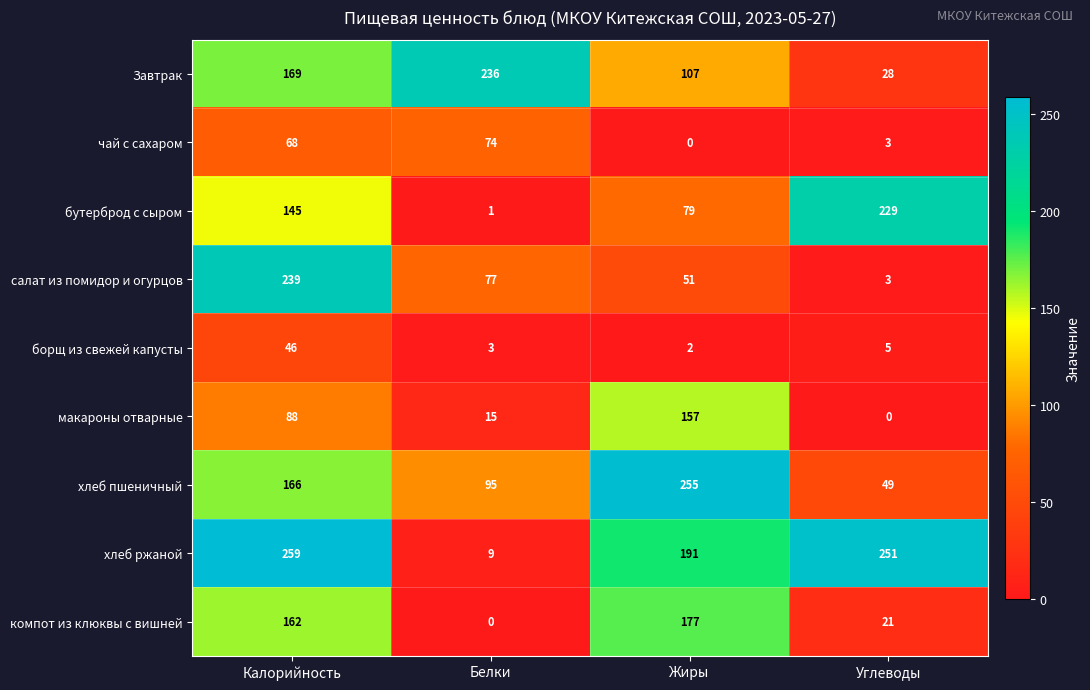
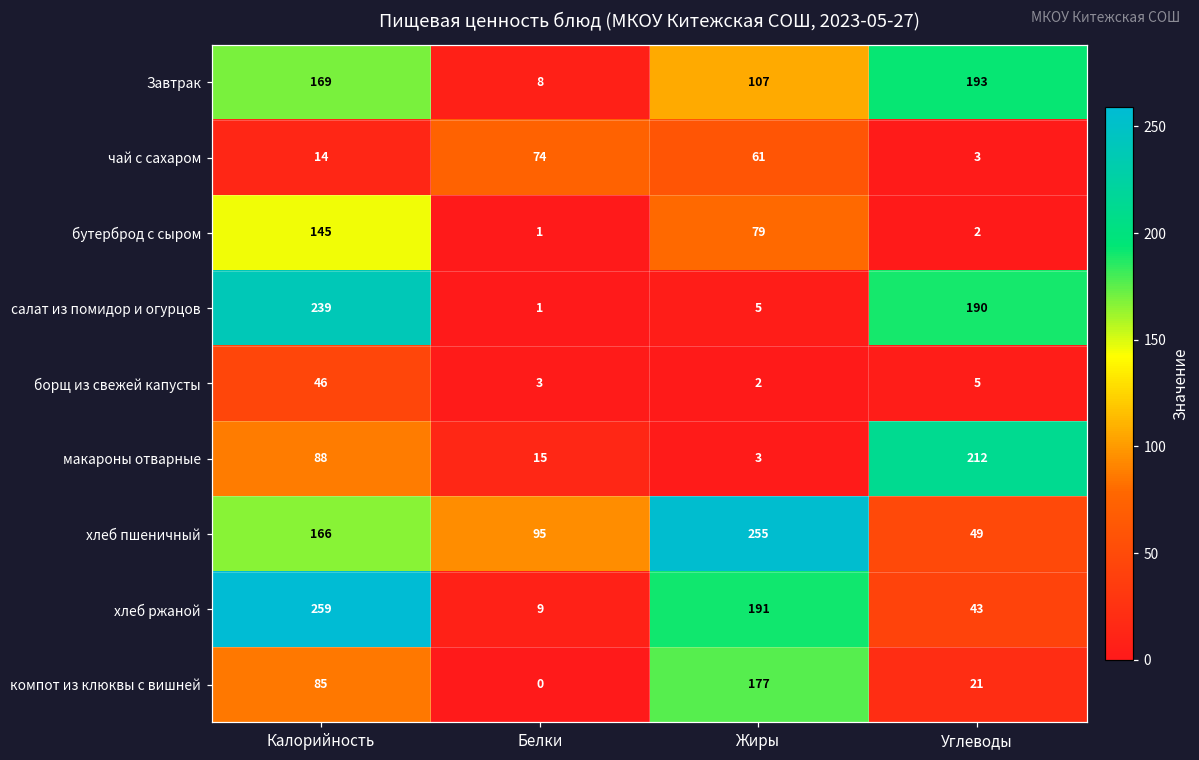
  {
    "Завтрак": {
      "Калорийность": 169,
-     "Белки": 236,
+     "Белки": 8,
      "Жиры": 107,
-     "Углеводы": 28
+     "Углеводы": 193
    },
    "чай с сахаром": {
-     "Калорийность": 68,
+     "Калорийность": 14,
      "Белки": 74,
-     "Жиры": 0,
+     "Жиры": 61,
      "Углеводы": 3
    },
    "бутерброд с сыром": {
      "Калорийность": 145,
      "Белки": 1,
      "Жиры": 79,
-     "Углеводы": 229
+     "Углеводы": 2
    },
    "салат из помидор и огурцов": {
      "Калорийность": 239,
-     "Белки": 77,
-     "Жиры": 51,
-     "Углеводы": 3
+     "Белки": 1,
+     "Жиры": 5,
+     "Углеводы": 190
    },
    "борщ из свежей капусты": {
      "Калорийность": 46,
      "Белки": 3,
      "Жиры": 2,
      "Углеводы": 5
    },
    "макароны отварные": {
      "Калорийность": 88,
      "Белки": 15,
-     "Жиры": 157,
-     "Углеводы": 0
+     "Жиры": 3,
+     "Углеводы": 212
    },
    "хлеб пшеничный": {
      "Калорийность": 166,
      "Белки": 95,
      "Жиры": 255,
      "Углеводы": 49
    },
    "хлеб ржаной": {
      "Калорийность": 259,
      "Белки": 9,
      "Жиры": 191,
-     "Углеводы": 251
+     "Углеводы": 43
    },
    "компот из клюквы с вишней": {
-     "Калорийность": 162,
+     "Калорийность": 85,
      "Белки": 0,
      "Жиры": 177,
      "Углеводы": 21
    }
  }
